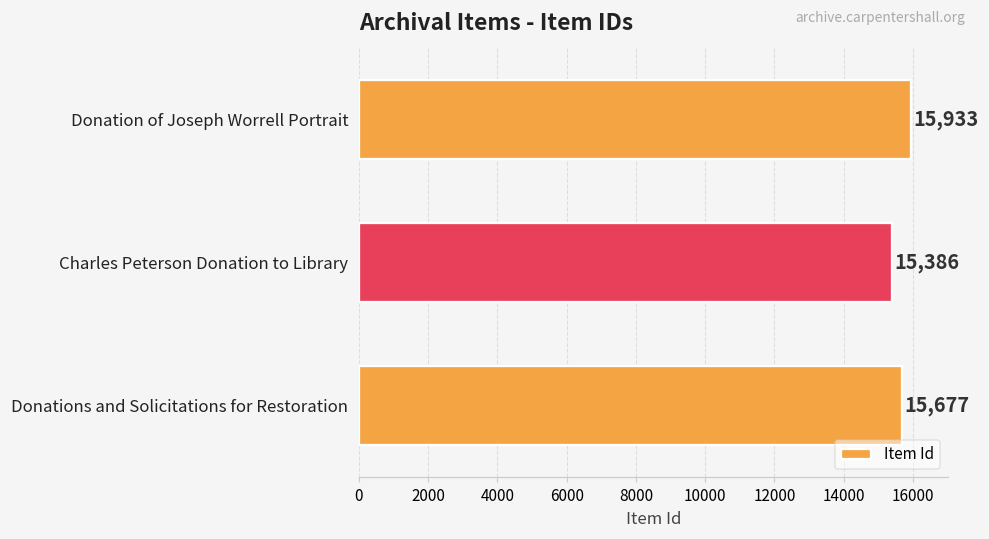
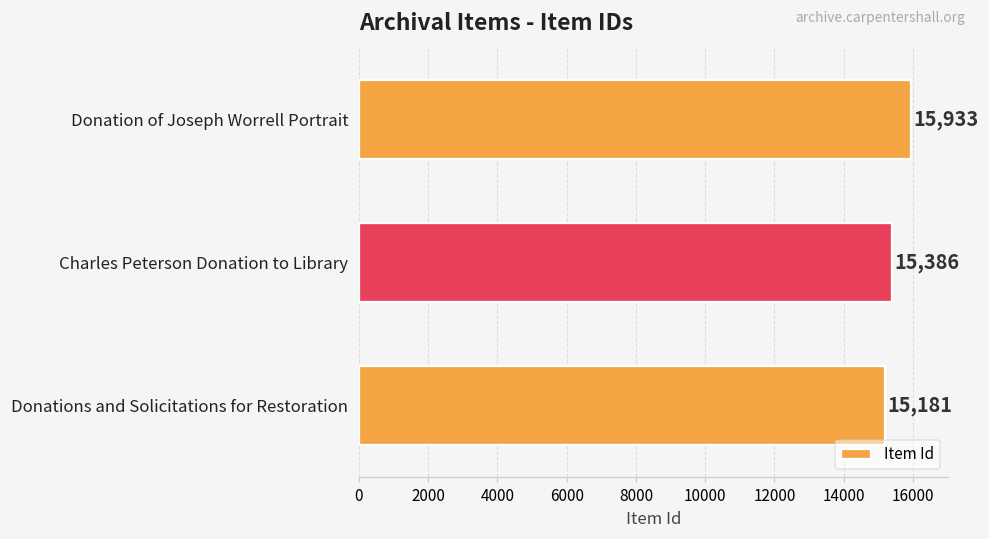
  {
    "Donation of Joseph Worrell Portrait": "15,933",
    "Charles Peterson Donation to Library": "15,386",
-   "Donations and Solicitations for Restoration": "15,677"
+   "Donations and Solicitations for Restoration": "15,181"
  }
